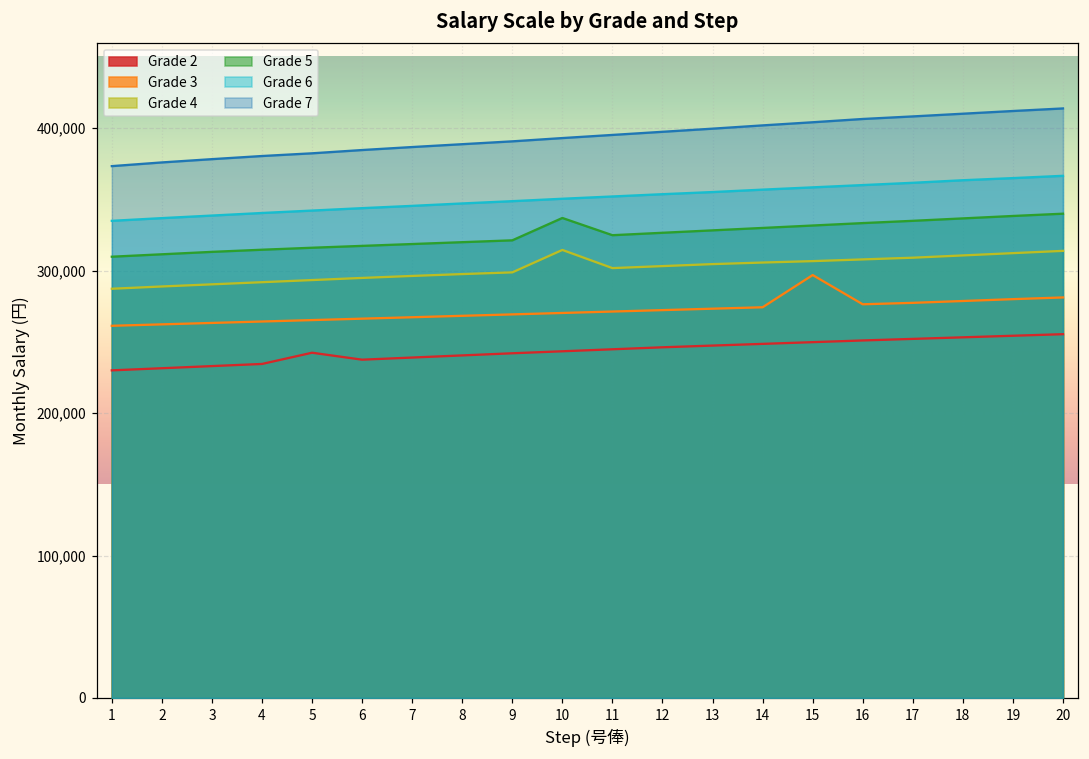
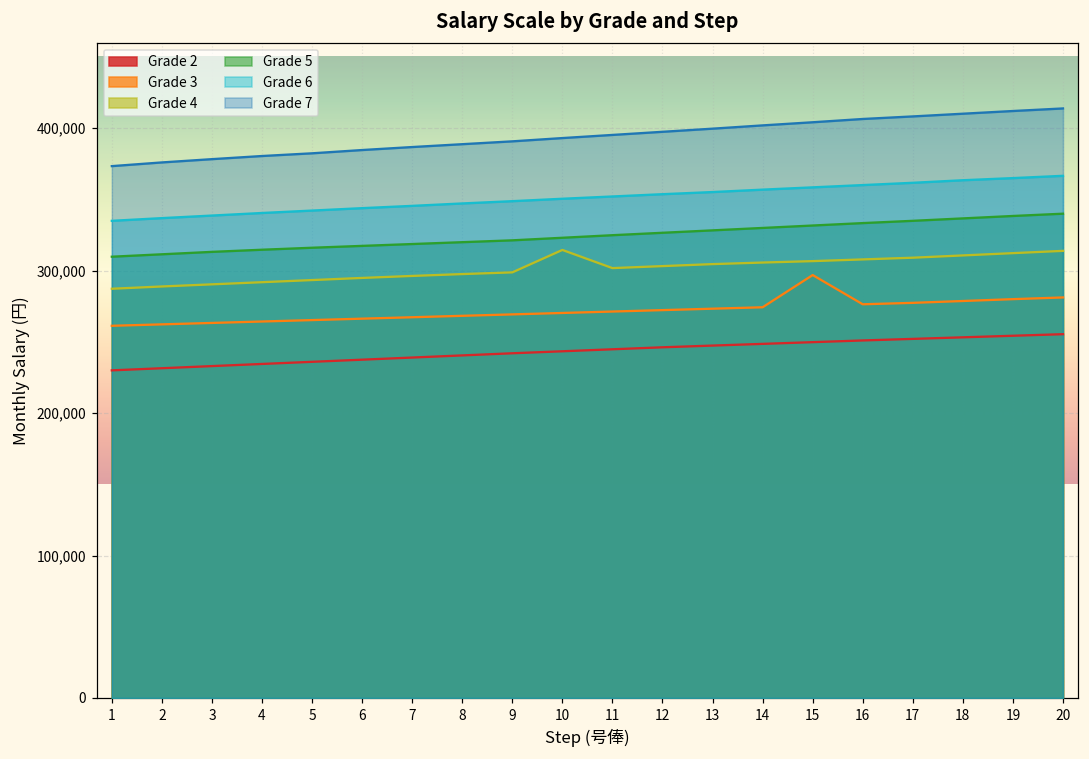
  {
    "Grade 2": {
      "1": "230,000",
      "2": "232,000",
      "3": "233,000",
      "4": "235,000",
-     "5": "242,000",
+     "5": "236,000",
      "6": "238,000",
      "7": "239,000",
      "8": "241,000",
      "9": "242,000",
      "10": "243,000",
      "11": "245,000",
      "12": "246,000",
      "13": "247,000",
      "14": "249,000",
      "15": "250,000",
      "16": "251,000",
      "17": "252,000",
      "18": "253,000",
      "19": "254,000",
      "20": "255,000"
    },
    "Grade 3": {
      "1": "261,000",
      "2": "262,000",
      "3": "263,000",
      "4": "264,000",
      "5": "265,000",
      "6": "266,000",
      "7": "267,000",
      "8": "268,000",
      "9": "269,000",
      "10": "270,000",
      "11": "271,000",
      "12": "272,000",
      "13": "273,000",
      "14": "274,000",
      "15": "297,000",
      "16": "276,000",
      "17": "277,000",
      "18": "279,000",
      "19": "280,000",
      "20": "281,000"
    },
    "Grade 4": {
      "1": "287,000",
      "2": "289,000",
      "3": "290,000",
      "4": "292,000",
      "5": "293,000",
      "6": "295,000",
      "7": "296,000",
      "8": "298,000",
      "9": "299,000",
      "10": "315,000",
      "11": "302,000",
      "12": "303,000",
      "13": "305,000",
      "14": "306,000",
      "15": "307,000",
      "16": "308,000",
      "17": "309,000",
      "18": "311,000",
      "19": "312,000",
      "20": "314,000"
    },
    "Grade 5": {
      "1": "310,000",
      "2": "312,000",
      "3": "313,000",
      "4": "315,000",
      "5": "316,000",
      "6": "317,000",
      "7": "319,000",
      "8": "320,000",
      "9": "321,000",
-     "10": "337,000",
+     "10": "323,000",
      "11": "325,000",
      "12": "327,000",
      "13": "328,000",
      "14": "330,000",
      "15": "332,000",
      "16": "333,000",
      "17": "335,000",
      "18": "337,000",
      "19": "338,000",
      "20": "340,000"
    }
  }
